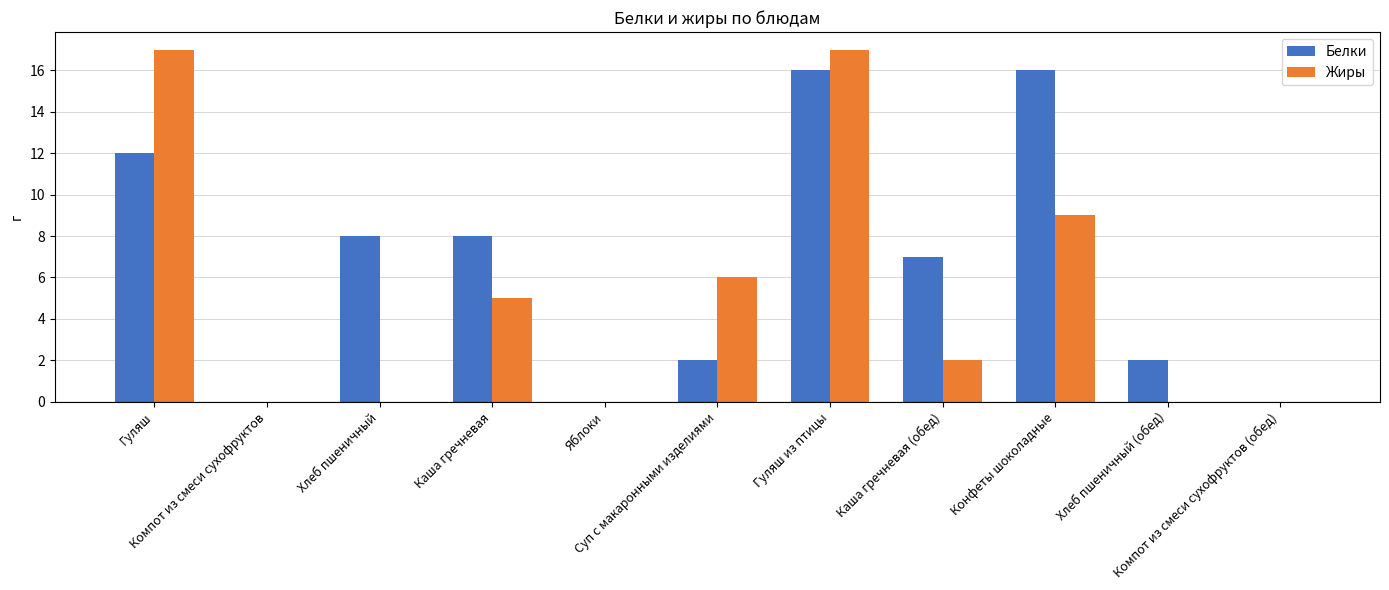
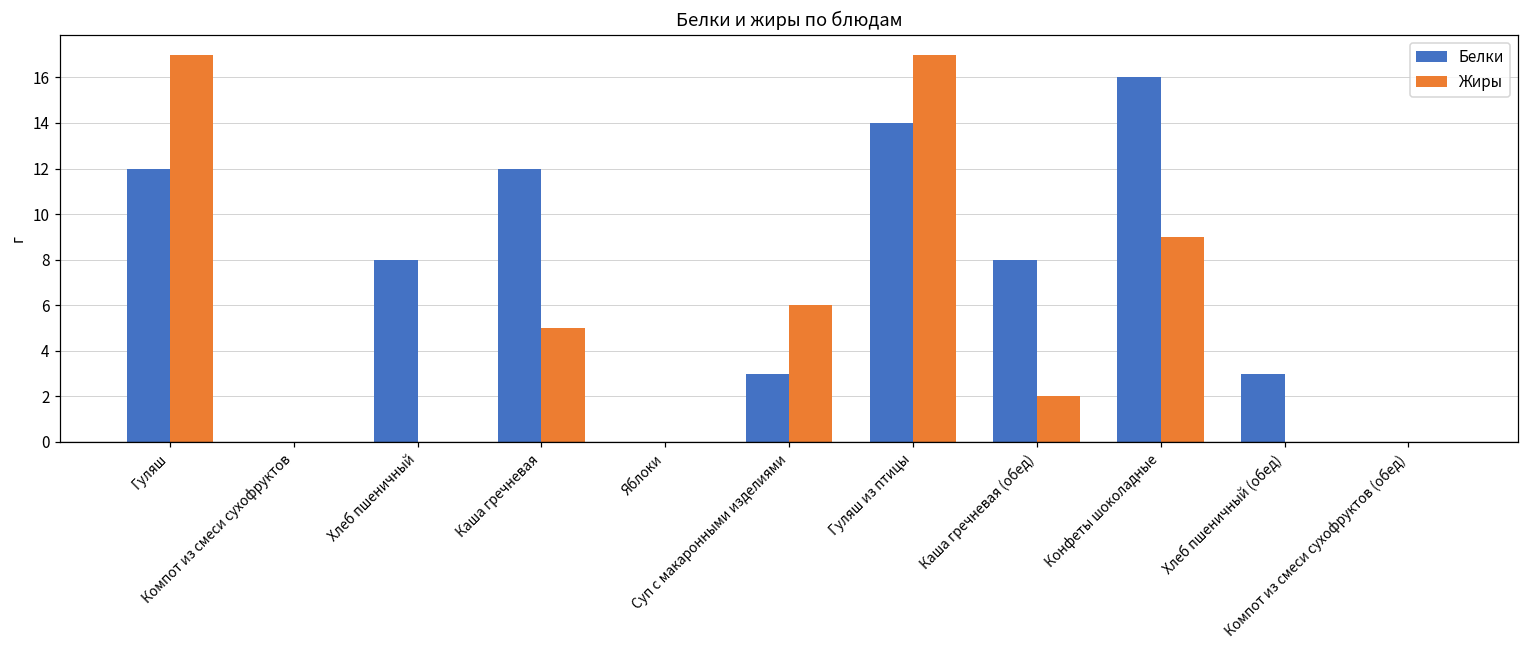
  {
    "Белки": {
      "Гуляш": 12,
      "Компот из смеси сухофруктов": 0,
      "Хлеб пшеничный": 8,
-     "Каша гречневая": 8,
+     "Каша гречневая": 12,
      "Яблоки": 0,
-     "Суп с макаронными изделиями": 2,
-     "Гуляш из птицы": 16,
-     "Каша гречневая (обед)": 7,
+     "Суп с макаронными изделиями": 3,
+     "Гуляш из птицы": 14,
+     "Каша гречневая (обед)": 8,
      "Конфеты шоколадные": 16,
-     "Хлеб пшеничный (обед)": 2,
+     "Хлеб пшеничный (обед)": 3,
      "Компот из смеси сухофруктов (обед)": 0
    },
    "Жиры": {
      "Гуляш": 17,
      "Компот из смеси сухофруктов": 0,
      "Хлеб пшеничный": 0,
      "Каша гречневая": 5,
      "Яблоки": 0,
      "Суп с макаронными изделиями": 6,
      "Гуляш из птицы": 17,
      "Каша гречневая (обед)": 2,
      "Конфеты шоколадные": 9,
      "Хлеб пшеничный (обед)": 0,
      "Компот из смеси сухофруктов (обед)": 0
    }
  }
